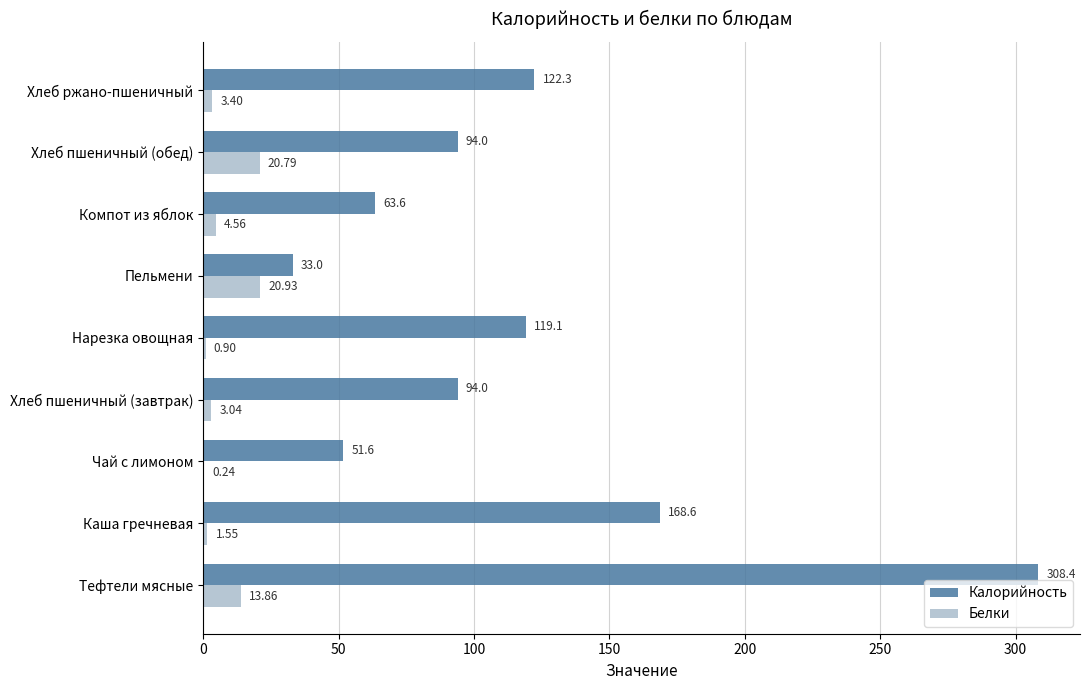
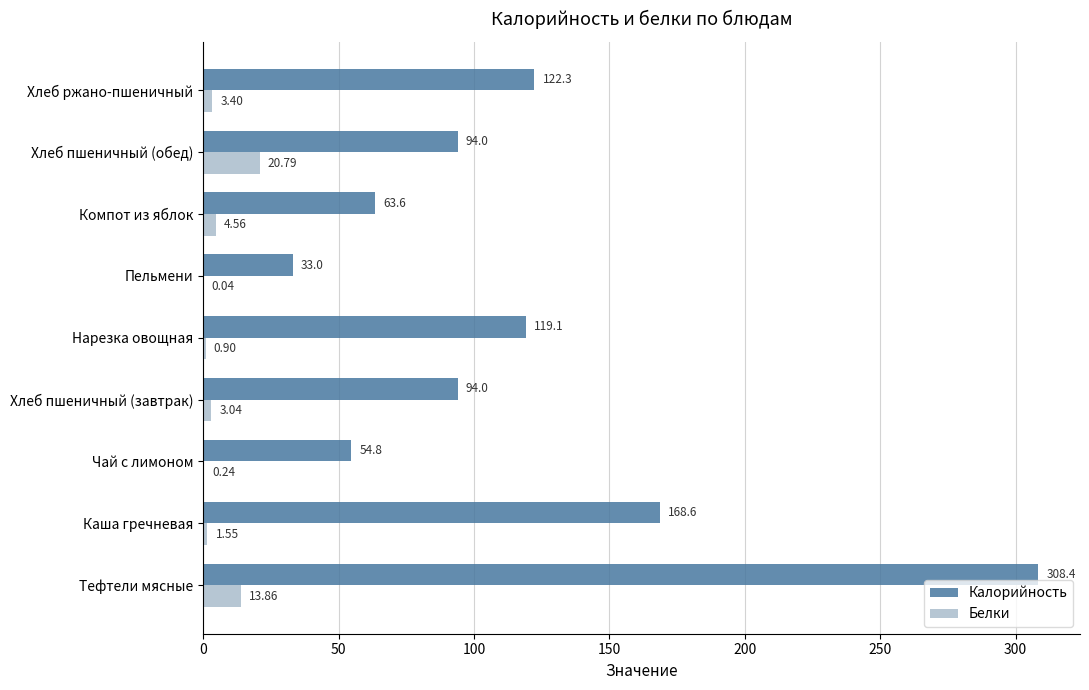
  {
    "Калорийность": {
      "Хлеб ржано-пшеничный": 122.3,
      "Хлеб пшеничный (обед)": 94.0,
      "Компот из яблок": 63.6,
      "Пельмени": 33.0,
      "Нарезка овощная": 119.1,
      "Хлеб пшеничный (завтрак)": 94.0,
-     "Чай с лимоном": 51.6,
+     "Чай с лимоном": 54.8,
      "Каша гречневая": 168.6
    },
    "Белки": {
      "Хлеб ржано-пшеничный": 3.40,
      "Хлеб пшеничный (обед)": 20.79,
      "Компот из яблок": 4.56,
-     "Пельмени": 20.93,
+     "Пельмени": 0.04,
      "Нарезка овощная": 0.90,
      "Хлеб пшеничный (завтрак)": 3.04,
      "Чай с лимоном": 0.24,
      "Каша гречневая": 1.55,
      "Тефтели мясные": 13.86
    }
  }
